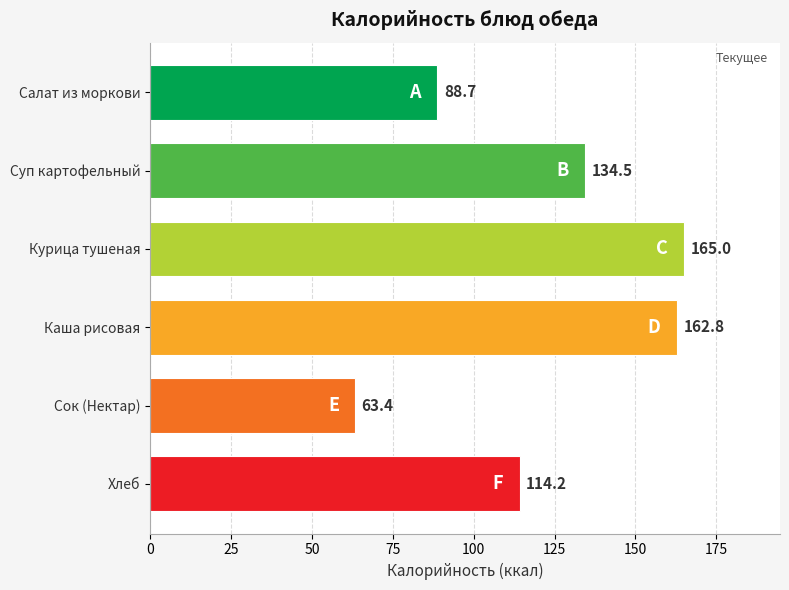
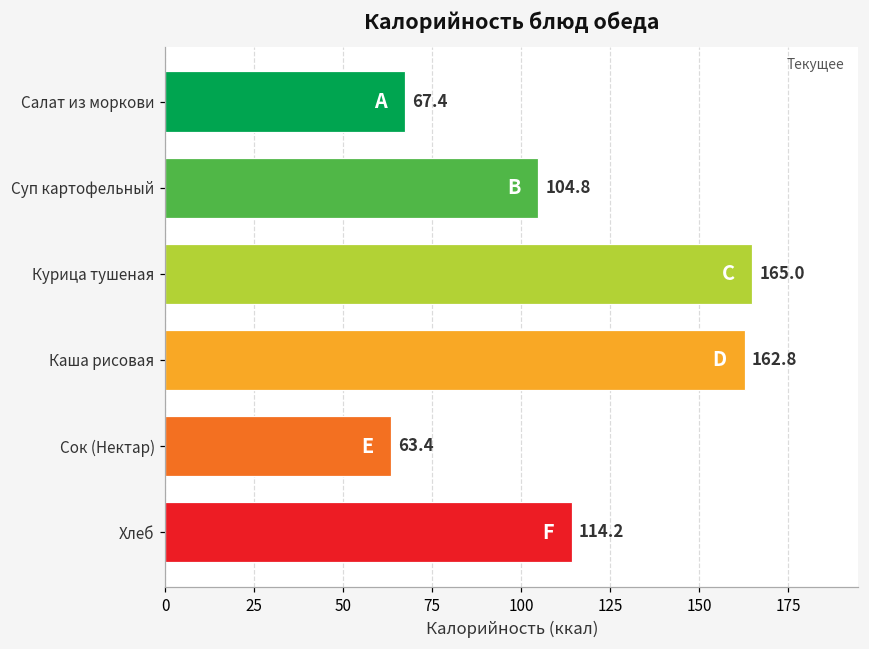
  {
-   "Салат из моркови": 88.7,
-   "Суп картофельный": 134.5,
+   "Салат из моркови": 67.4,
+   "Суп картофельный": 104.8,
    "Курица тушеная": 165.0,
    "Каша рисовая": 162.8,
    "Сок (Нектар)": 63.4,
    "Хлеб": 114.2
  }
